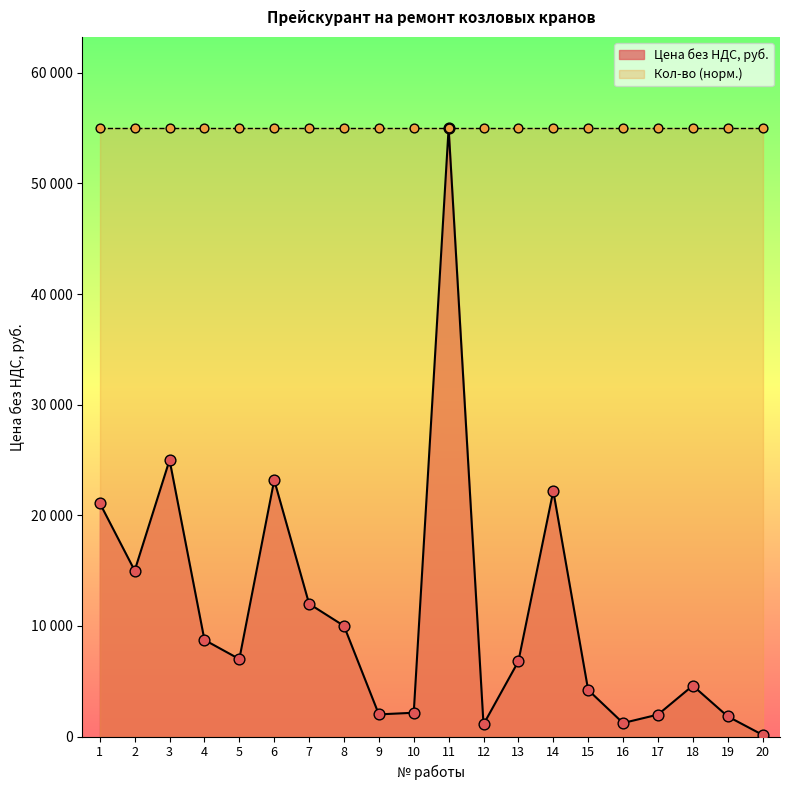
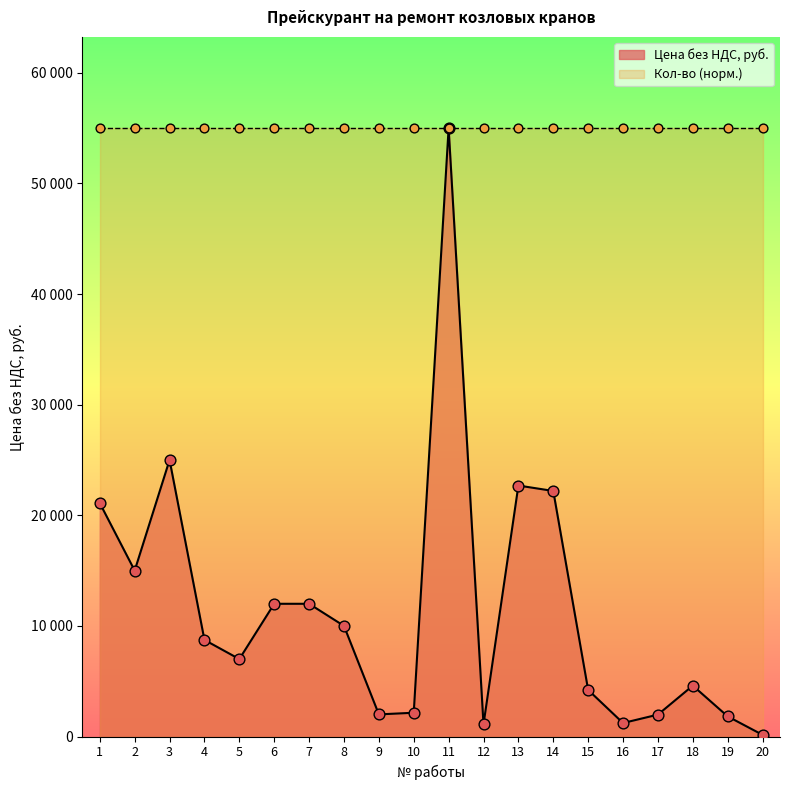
  {
    "Цена без НДС, руб.": {
      "1": 21100,
      "2": 15000,
      "3": 25000,
      "4": 8700,
      "5": 7000,
-     "6": 23200,
+     "6": 12000,
      "7": 12000,
      "8": 10000,
      "9": 2000,
      "10": 2200,
      "12": 1100,
-     "13": 6800,
+     "13": 22700,
      "14": 22200,
      "15": 4200,
      "16": 1200,
      "17": 2000,
      "18": 4600,
      "19": 1800,
      "20": 200
    },
    "Кол-во (норм.)": {
      "1": 55000,
      "2": 55000,
      "3": 55000,
      "4": 55000,
      "5": 55000,
      "6": 55000,
      "7": 55000,
      "8": 55000,
      "9": 55000,
      "10": 55000,
      "12": 55000,
      "13": 55000,
      "14": 55000,
      "15": 55000,
      "16": 55000,
      "17": 55000,
      "18": 55000,
      "19": 55000,
      "20": 55000
    }
  }
